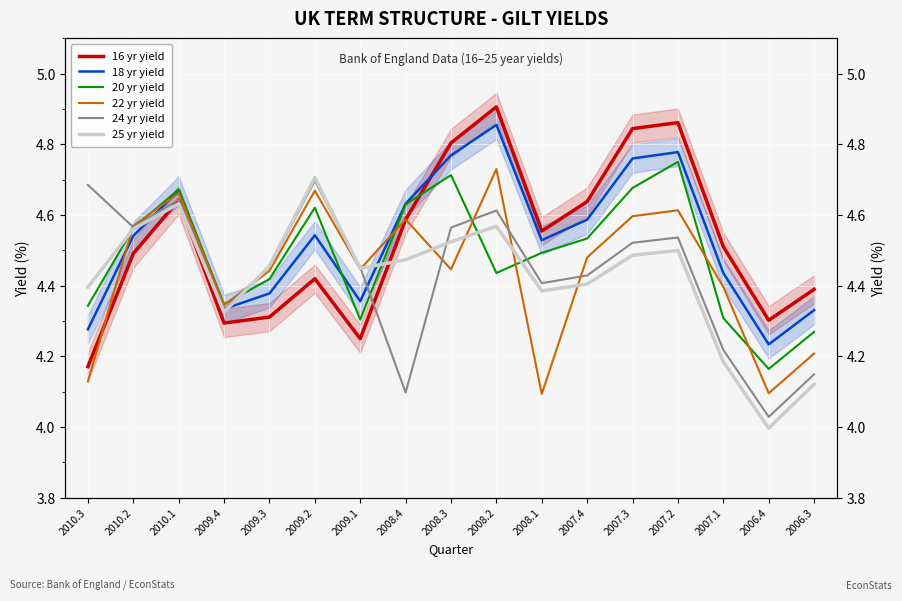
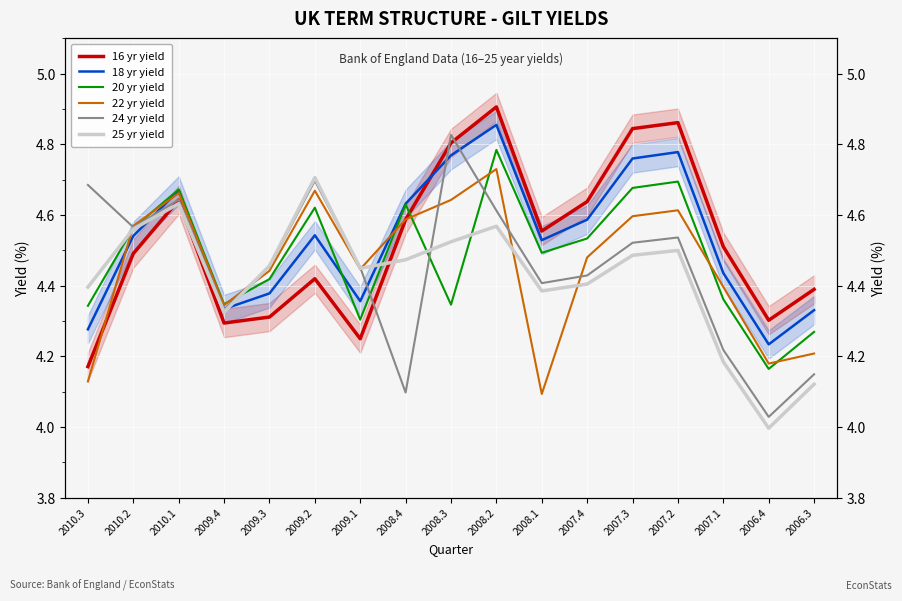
  {
    "20 yr yield": {
      "2010.3": 4.34,
      "2009.2": 4.62,
      "2009.1": 4.30,
-     "2008.3": 4.71,
-     "2008.2": 4.44,
+     "2008.3": 4.35,
+     "2008.2": 4.78,
      "2008.1": 4.49,
      "2007.4": 4.53,
      "2007.3": 4.68,
-     "2007.2": 4.75,
-     "2007.1": 4.31,
+     "2007.2": 4.69,
+     "2007.1": 4.36,
      "2006.4": 4.16,
      "2006.3": 4.27
    },
    "22 yr yield": {
      "2010.3": 4.13,
      "2010.1": 4.66,
      "2009.3": 4.44,
      "2009.2": 4.67,
-     "2008.3": 4.45,
+     "2008.3": 4.64,
      "2008.2": 4.73,
      "2008.1": 4.09,
      "2007.4": 4.48,
      "2007.3": 4.60,
      "2007.2": 4.61,
      "2007.1": 4.40,
-     "2006.4": 4.10,
+     "2006.4": 4.18,
      "2006.3": 4.21
    },
    "24 yr yield": {
      "2010.3": 4.69,
      "2009.2": 4.70,
      "2008.4": 4.10,
-     "2008.3": 4.56,
+     "2008.3": 4.83,
      "2008.2": 4.61,
      "2008.1": 4.41,
      "2007.4": 4.43,
      "2007.3": 4.52,
      "2007.2": 4.54,
      "2007.1": 4.22,
      "2006.4": 4.03,
      "2006.3": 4.15
    }
  }
